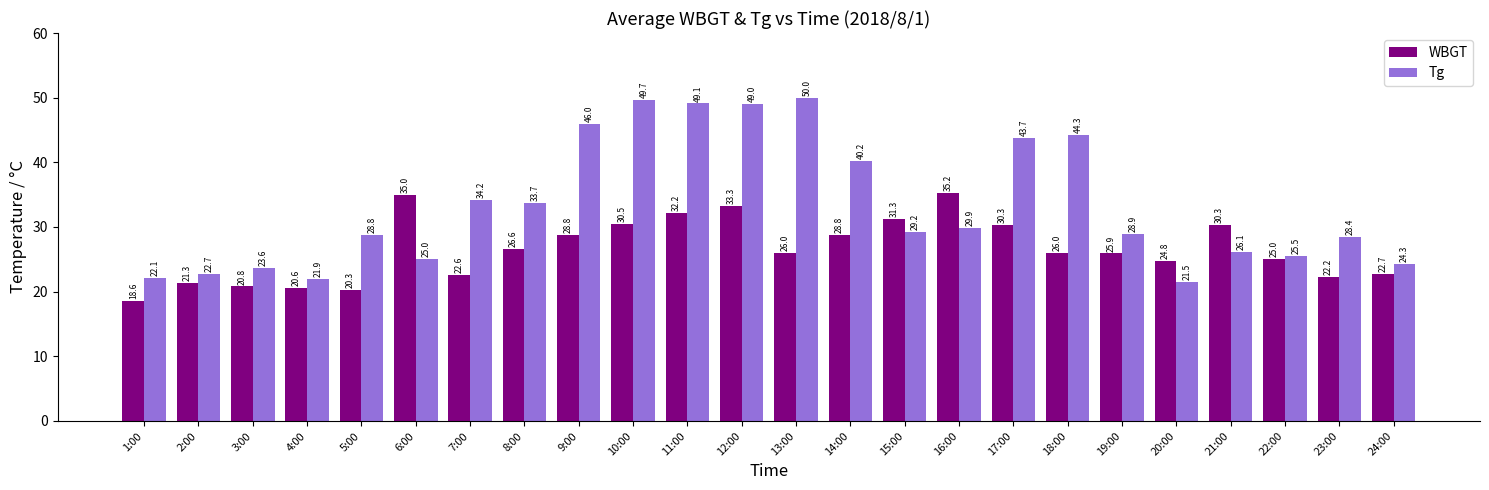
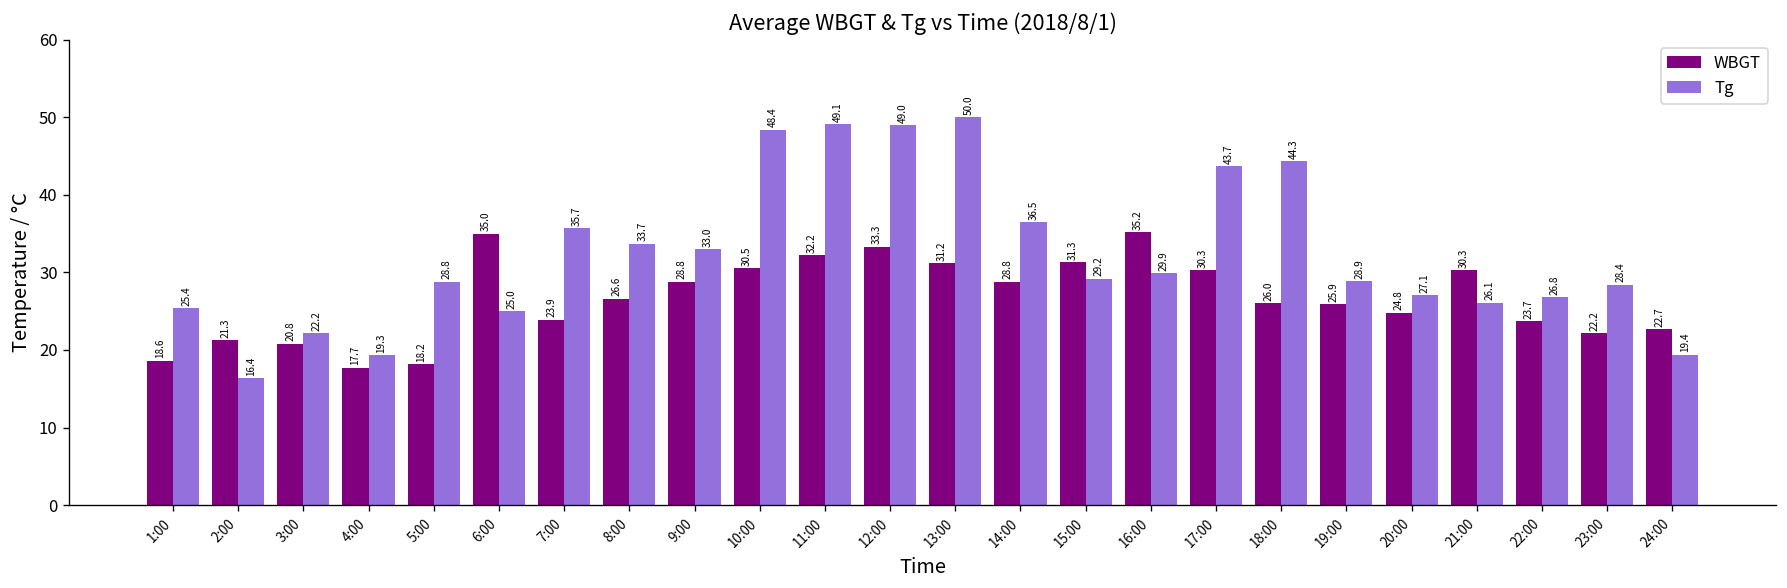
  {
    "WBGT": {
      "1:00": 18.6,
      "2:00": 21.3,
      "3:00": 20.8,
-     "4:00": 20.6,
-     "5:00": 20.3,
+     "4:00": 17.7,
+     "5:00": 18.2,
      "6:00": 35.0,
-     "7:00": 22.6,
+     "7:00": 23.9,
      "8:00": 26.6,
      "9:00": 28.8,
      "10:00": 30.5,
      "11:00": 32.2,
      "12:00": 33.3,
-     "13:00": 26.0,
+     "13:00": 31.2,
      "14:00": 28.8,
      "15:00": 31.3,
      "16:00": 35.2,
      "17:00": 30.3,
      "18:00": 26.0,
      "19:00": 25.9,
      "20:00": 24.8,
      "21:00": 30.3,
-     "22:00": 25.0,
+     "22:00": 23.7,
      "23:00": 22.2,
      "24:00": 22.7
    },
    "Tg": {
-     "1:00": 22.1,
-     "2:00": 22.7,
-     "3:00": 23.6,
-     "4:00": 21.9,
+     "1:00": 25.4,
+     "2:00": 16.4,
+     "3:00": 22.2,
+     "4:00": 19.3,
      "5:00": 28.8,
      "6:00": 25.0,
-     "7:00": 34.2,
+     "7:00": 35.7,
      "8:00": 33.7,
-     "9:00": 46.0,
-     "10:00": 49.7,
+     "9:00": 33.0,
+     "10:00": 48.4,
      "11:00": 49.1,
      "12:00": 49.0,
      "13:00": 50.0,
-     "14:00": 40.2,
+     "14:00": 36.5,
      "15:00": 29.2,
      "16:00": 29.9,
      "17:00": 43.7,
      "18:00": 44.3,
      "19:00": 28.9,
-     "20:00": 21.5,
+     "20:00": 27.1,
      "21:00": 26.1,
-     "22:00": 25.5,
+     "22:00": 26.8,
      "23:00": 28.4,
-     "24:00": 24.3
+     "24:00": 19.4
    }
  }
